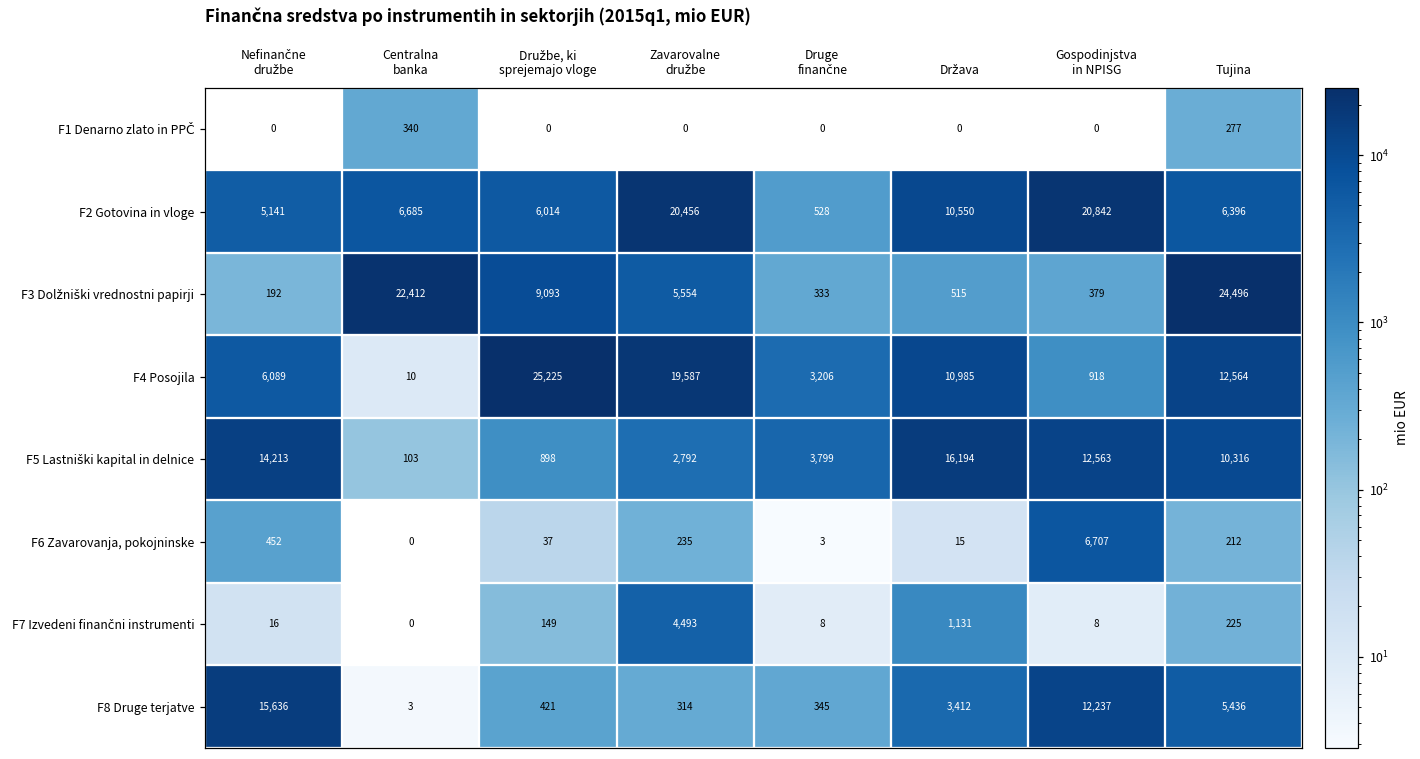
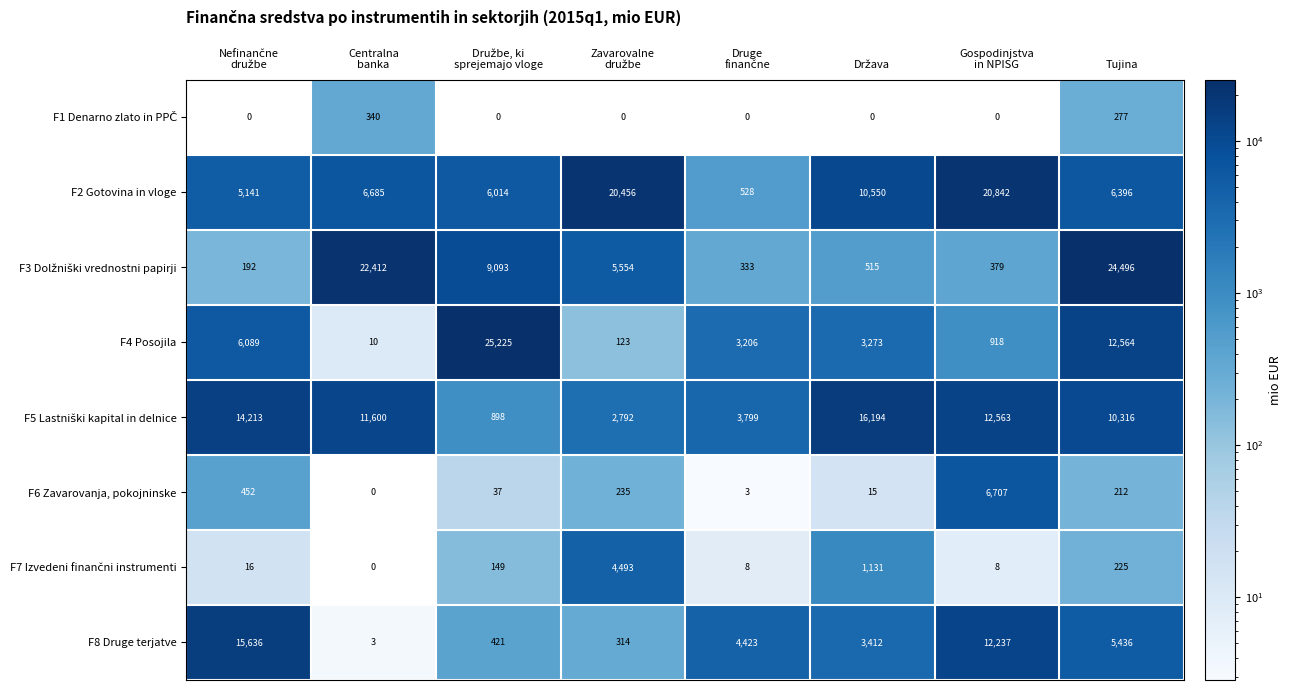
  {
    "F1 Denarno zlato in PPČ": {
      "Nefinančne družbe": "0",
      "Centralna banka": "340",
      "Družbe, ki sprejemajo vloge": "0",
      "Zavarovalne družbe": "0",
      "Druge finančne": "0",
      "Država": "0",
      "Gospodinjstva in NPISG": "0",
      "Tujina": "277"
    },
    "F2 Gotovina in vloge": {
      "Nefinančne družbe": "5,141",
      "Centralna banka": "6,685",
      "Družbe, ki sprejemajo vloge": "6,014",
      "Zavarovalne družbe": "20,456",
      "Druge finančne": "528",
      "Država": "10,550",
      "Gospodinjstva in NPISG": "20,842",
      "Tujina": "6,396"
    },
    "F3 Dolžniški vrednostni papirji": {
      "Nefinančne družbe": "192",
      "Centralna banka": "22,412",
      "Družbe, ki sprejemajo vloge": "9,093",
      "Zavarovalne družbe": "5,554",
      "Druge finančne": "333",
      "Država": "515",
      "Gospodinjstva in NPISG": "379",
      "Tujina": "24,496"
    },
    "F4 Posojila": {
      "Nefinančne družbe": "6,089",
      "Centralna banka": "10",
      "Družbe, ki sprejemajo vloge": "25,225",
-     "Zavarovalne družbe": "19,587",
+     "Zavarovalne družbe": "123",
      "Druge finančne": "3,206",
-     "Država": "10,985",
+     "Država": "3,273",
      "Gospodinjstva in NPISG": "918",
      "Tujina": "12,564"
    },
    "F5 Lastniški kapital in delnice": {
      "Nefinančne družbe": "14,213",
-     "Centralna banka": "103",
+     "Centralna banka": "11,600",
      "Družbe, ki sprejemajo vloge": "898",
      "Zavarovalne družbe": "2,792",
      "Druge finančne": "3,799",
      "Država": "16,194",
      "Gospodinjstva in NPISG": "12,563",
      "Tujina": "10,316"
    },
    "F6 Zavarovanja, pokojninske": {
      "Nefinančne družbe": "452",
      "Centralna banka": "0",
      "Družbe, ki sprejemajo vloge": "37",
      "Zavarovalne družbe": "235",
      "Druge finančne": "3",
      "Država": "15",
      "Gospodinjstva in NPISG": "6,707",
      "Tujina": "212"
    },
    "F7 Izvedeni finančni instrumenti": {
      "Nefinančne družbe": "16",
      "Centralna banka": "0",
      "Družbe, ki sprejemajo vloge": "149",
      "Zavarovalne družbe": "4,493",
      "Druge finančne": "8",
      "Država": "1,131",
      "Gospodinjstva in NPISG": "8",
      "Tujina": "225"
    },
    "F8 Druge terjatve": {
      "Nefinančne družbe": "15,636",
      "Centralna banka": "3",
      "Družbe, ki sprejemajo vloge": "421",
      "Zavarovalne družbe": "314",
-     "Druge finančne": "345",
+     "Druge finančne": "4,423",
      "Država": "3,412",
      "Gospodinjstva in NPISG": "12,237",
      "Tujina": "5,436"
    }
  }
